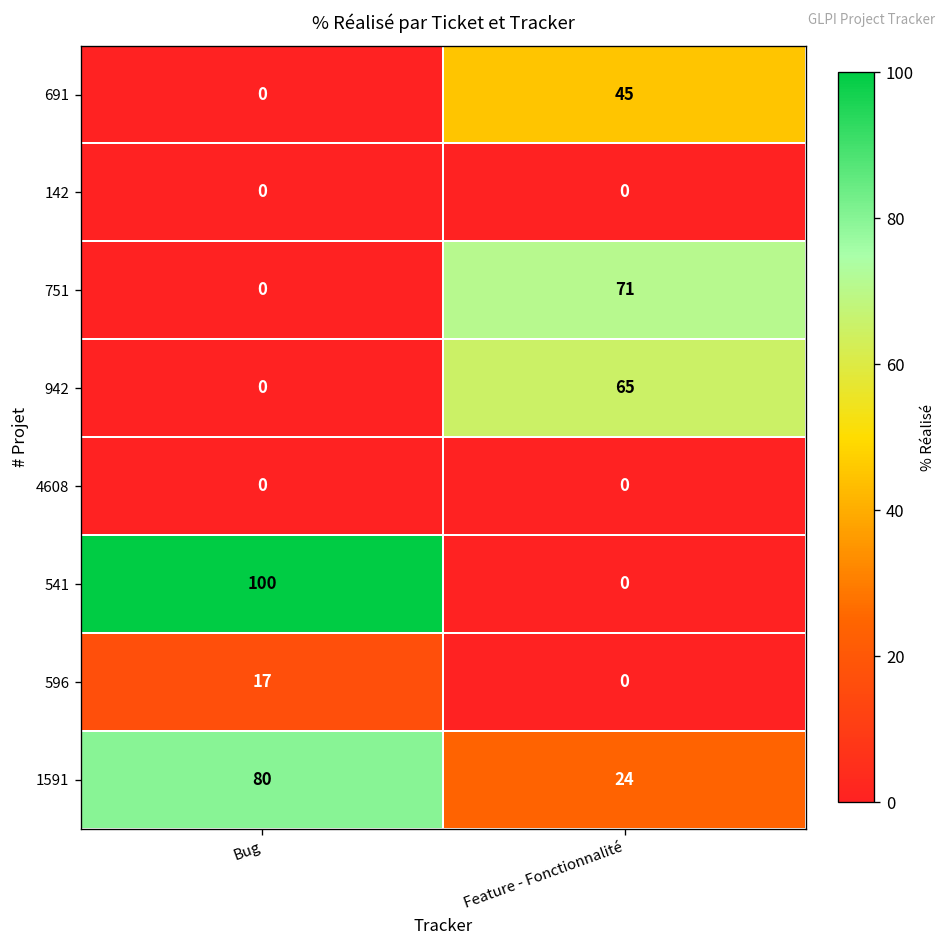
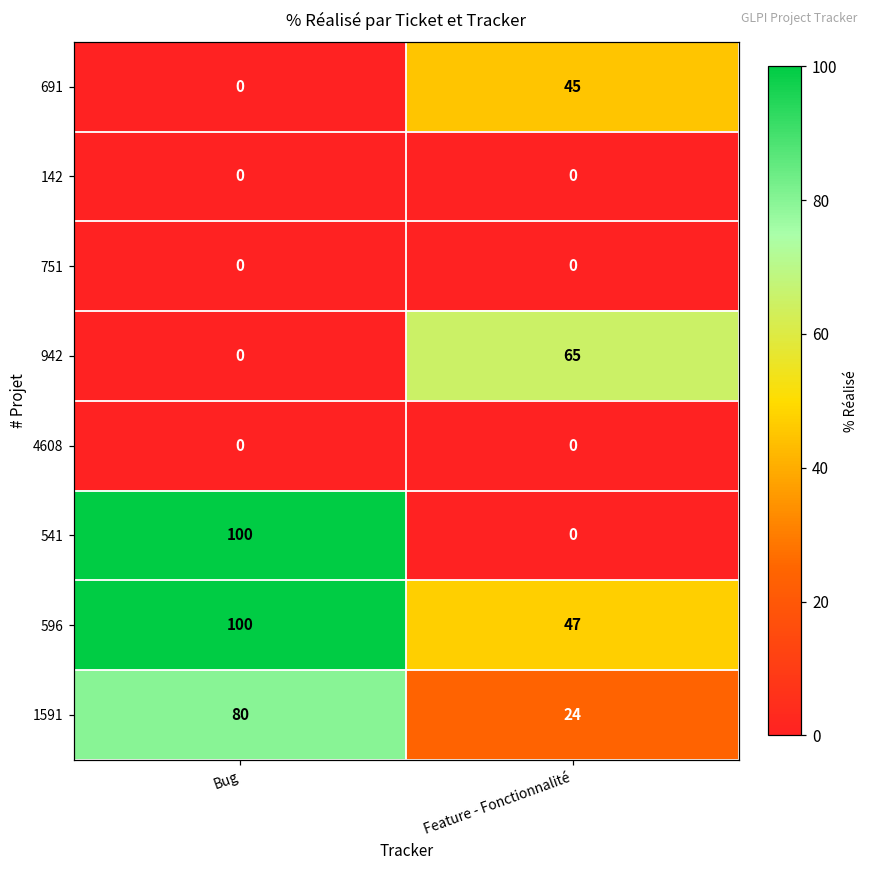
  {
    "691": {
      "Bug": 0,
      "Feature - Fonctionnalité": 45
    },
    "142": {
      "Bug": 0,
      "Feature - Fonctionnalité": 0
    },
    "751": {
      "Bug": 0,
-     "Feature - Fonctionnalité": 71
+     "Feature - Fonctionnalité": 0
    },
    "942": {
      "Bug": 0,
      "Feature - Fonctionnalité": 65
    },
    "4608": {
      "Bug": 0,
      "Feature - Fonctionnalité": 0
    },
    "541": {
      "Bug": 100,
      "Feature - Fonctionnalité": 0
    },
    "596": {
-     "Bug": 17,
-     "Feature - Fonctionnalité": 0
+     "Bug": 100,
+     "Feature - Fonctionnalité": 47
    },
    "1591": {
      "Bug": 80,
      "Feature - Fonctionnalité": 24
    }
  }
